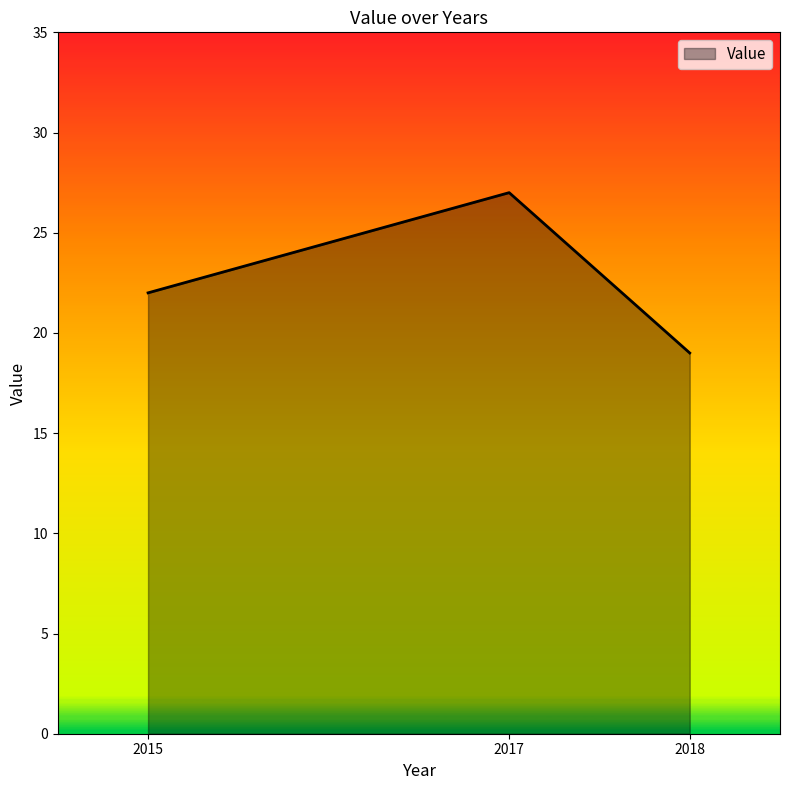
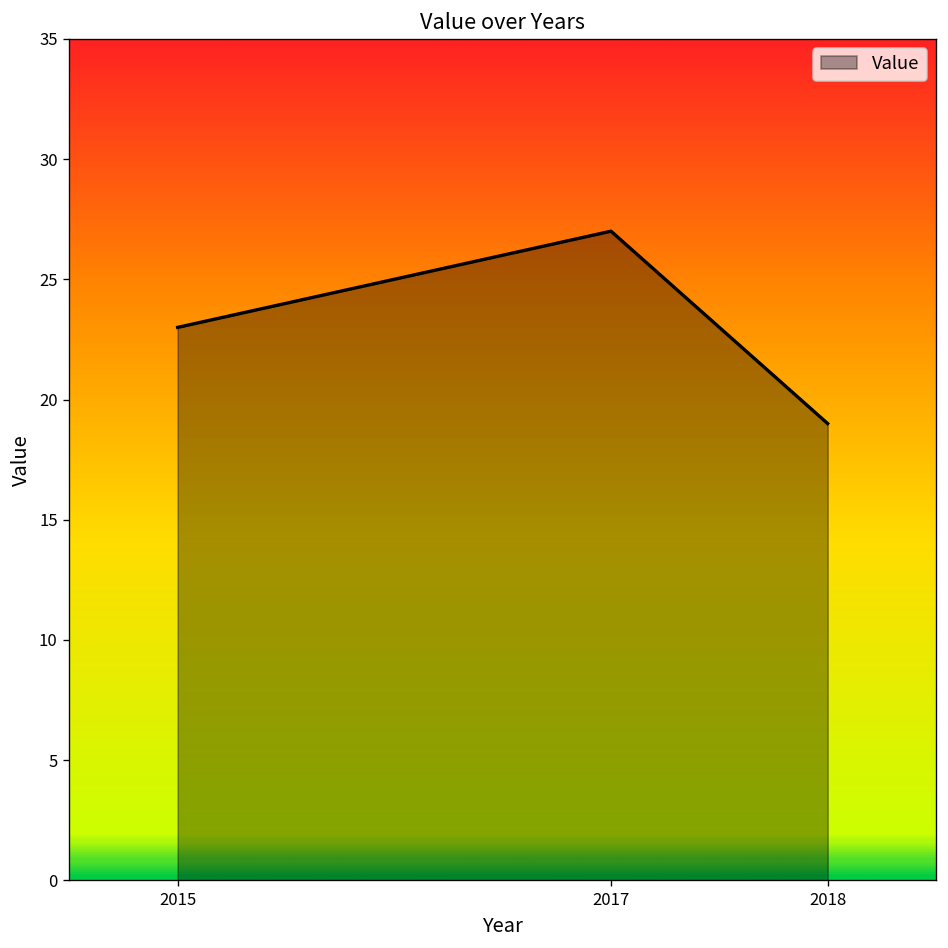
  {
-   "2015": 22,
+   "2015": 23,
    "2017": 27,
    "2018": 19
  }
